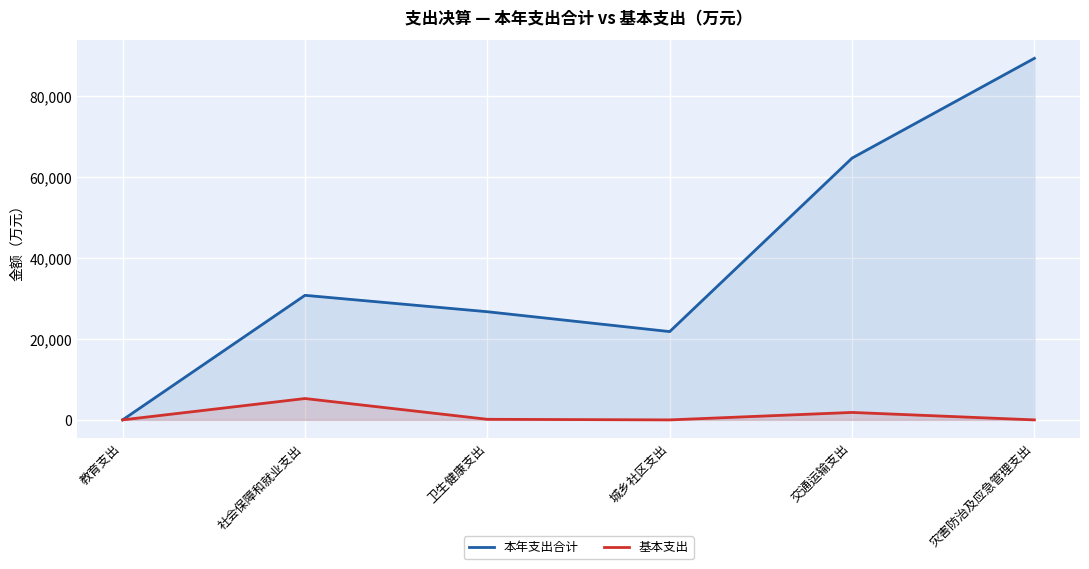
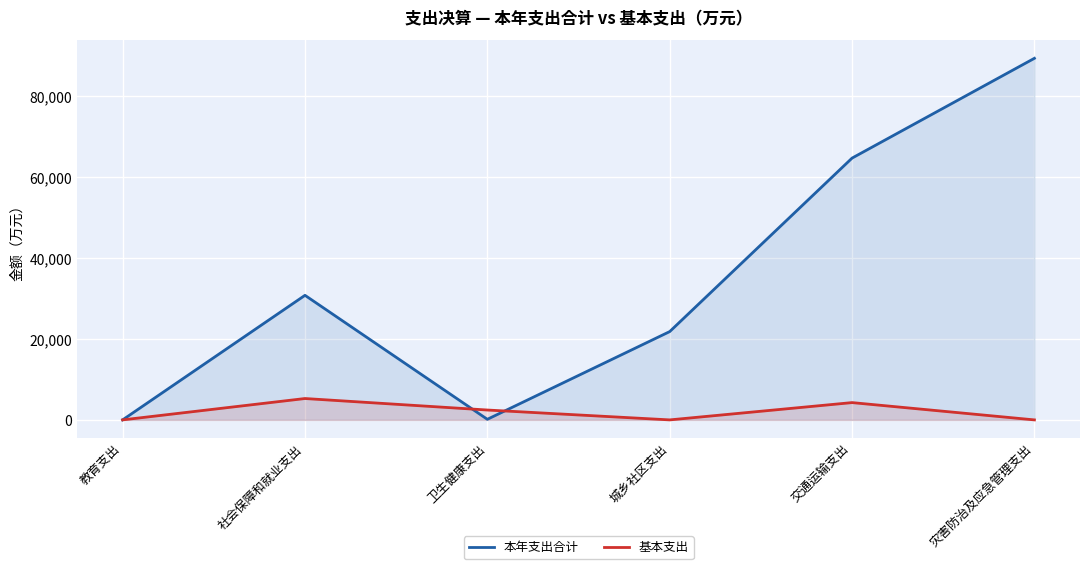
  {
    "本年支出合计": {
      "社会保障和就业支出": "31,000",
-     "卫生健康支出": "27,000",
+     "卫生健康支出": "0",
      "城乡社区支出": "22,000",
      "交通运输支出": "65,000",
      "灾害防治及应急管理支出": "89,000"
    },
    "基本支出": {
      "社会保障和就业支出": "5,000",
-     "卫生健康支出": "0",
+     "卫生健康支出": "2,000",
      "城乡社区支出": "0",
-     "交通运输支出": "2,000",
+     "交通运输支出": "4,000",
      "灾害防治及应急管理支出": "0"
    }
  }
